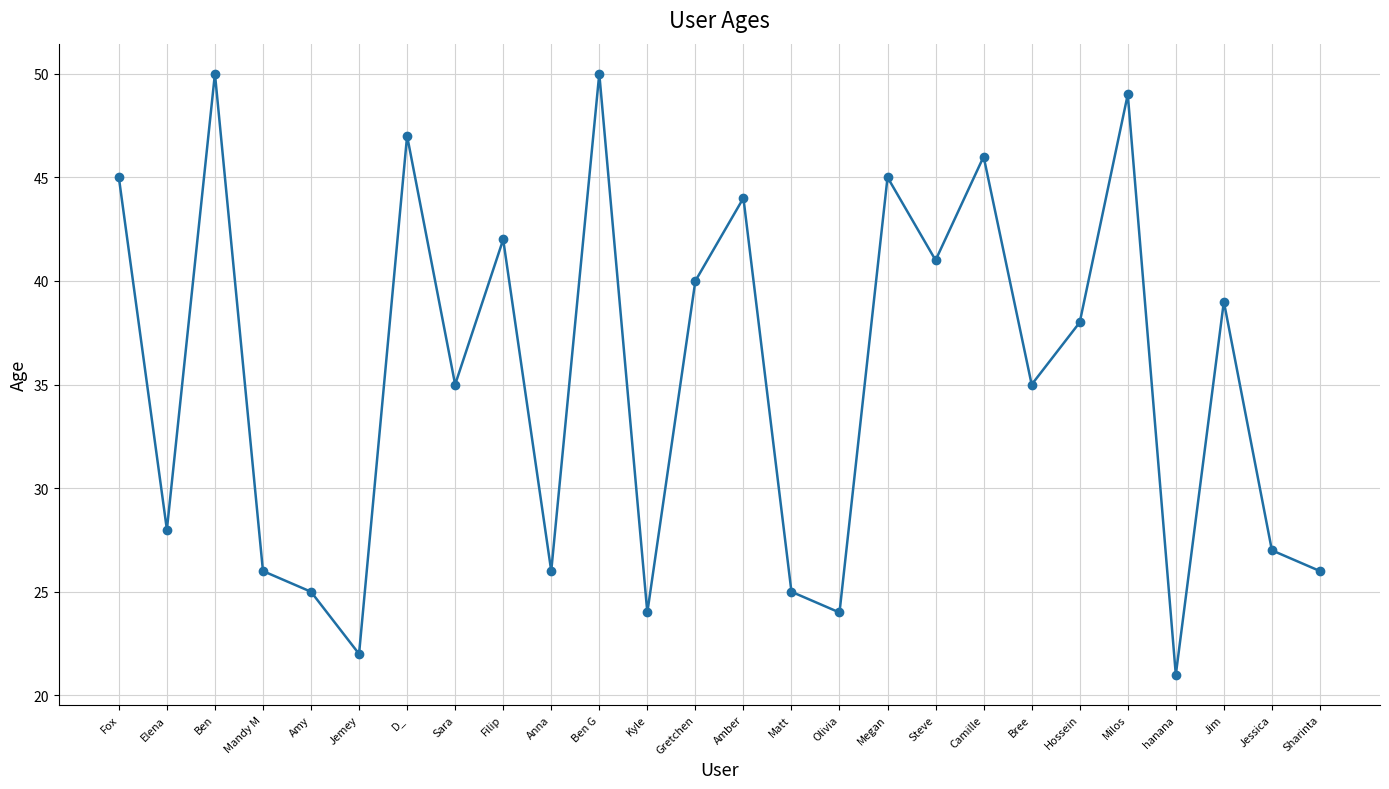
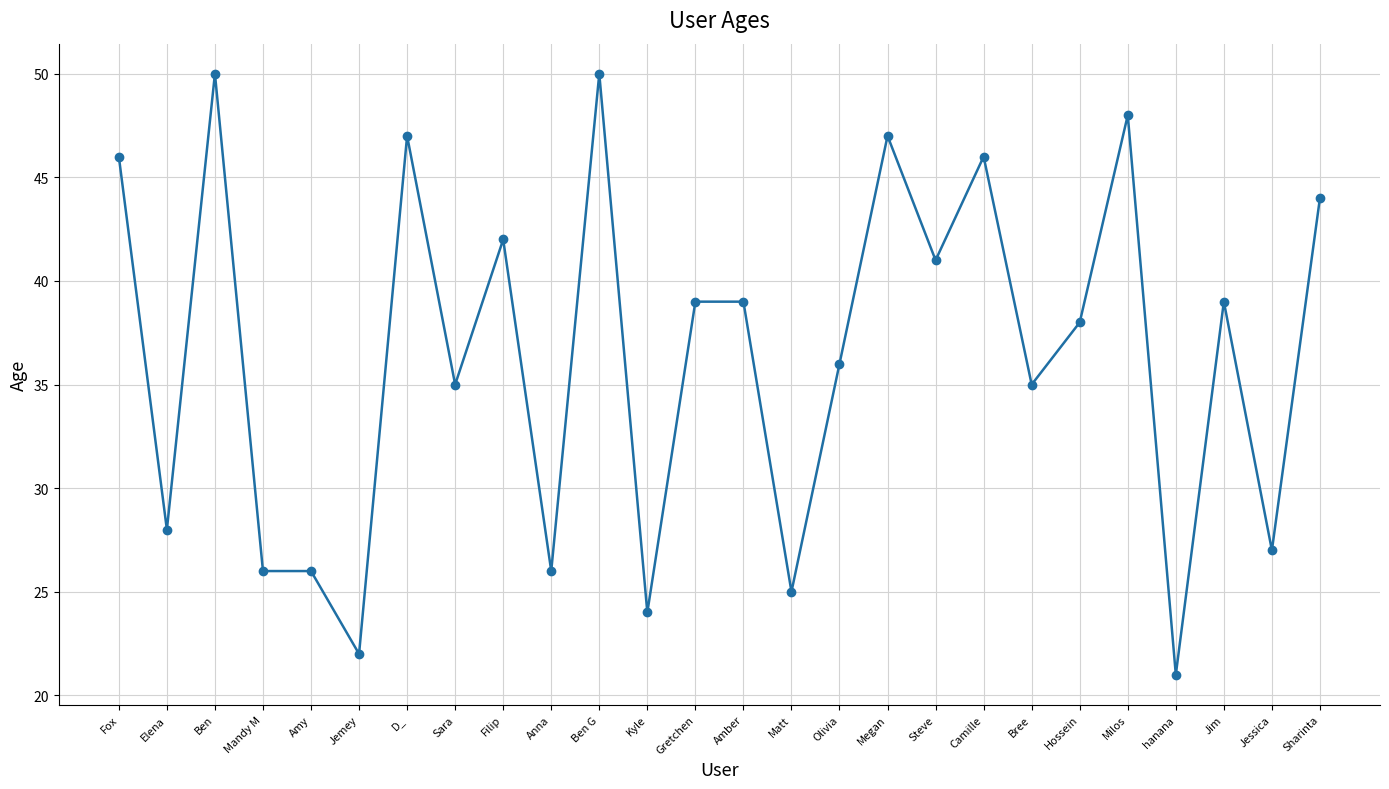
  {
-   "Fox": 45,
+   "Fox": 46,
    "Elena": 28,
    "Ben": 50,
    "Mandy M": 26,
-   "Amy": 25,
+   "Amy": 26,
    "Jemey": 22,
    "D_": 47,
    "Sara": 35,
    "Filip": 42,
    "Anna": 26,
    "Ben G": 50,
    "Kyle": 24,
-   "Gretchen": 40,
-   "Amber": 44,
+   "Gretchen": 39,
+   "Amber": 39,
    "Matt": 25,
-   "Olivia": 24,
-   "Megan": 45,
+   "Olivia": 36,
+   "Megan": 47,
    "Steve": 41,
    "Camille": 46,
    "Bree": 35,
    "Hossein": 38,
-   "Milos": 49,
+   "Milos": 48,
    "hanana": 21,
    "Jim": 39,
    "Jessica": 27,
-   "Sharinta": 26
+   "Sharinta": 44
  }
